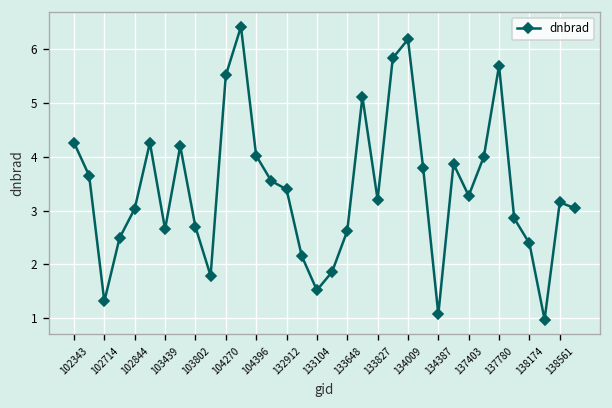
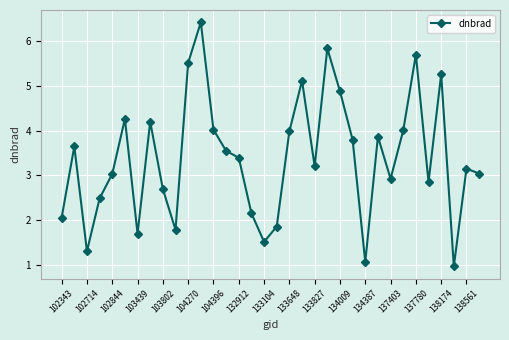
  {
-   "102343": 4.3,
+   "102343": 2.1,
    "102714": 1.3,
    "102844": 3.0,
-   "103439": 2.7,
+   "103439": 1.7,
    "103802": 2.7,
    "104270": 5.5,
    "104396": 4.0,
    "132912": 3.4,
    "133104": 1.5,
-   "133648": 2.6,
+   "133648": 4.0,
    "133827": 3.2,
-   "134009": 6.2,
+   "134009": 4.9,
    "134387": 1.1,
-   "137403": 3.3,
+   "137403": 2.9,
    "137780": 5.7,
-   "138174": 2.4,
+   "138174": 5.3,
    "138561": 3.2
  }
